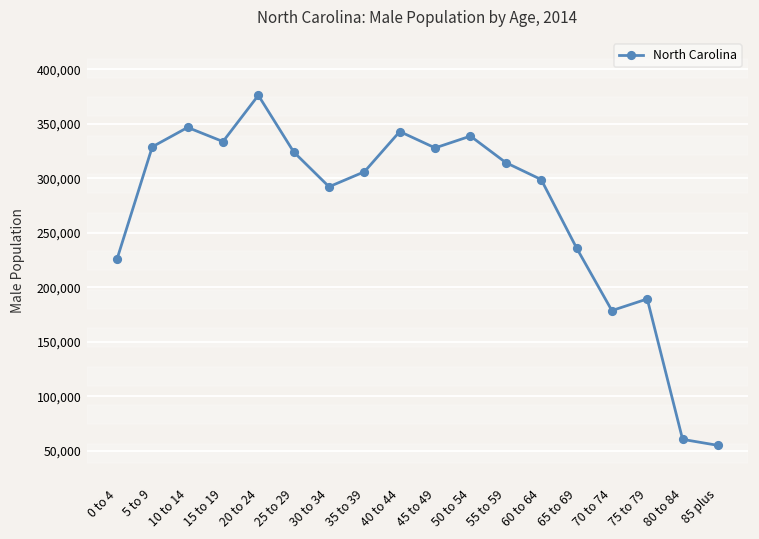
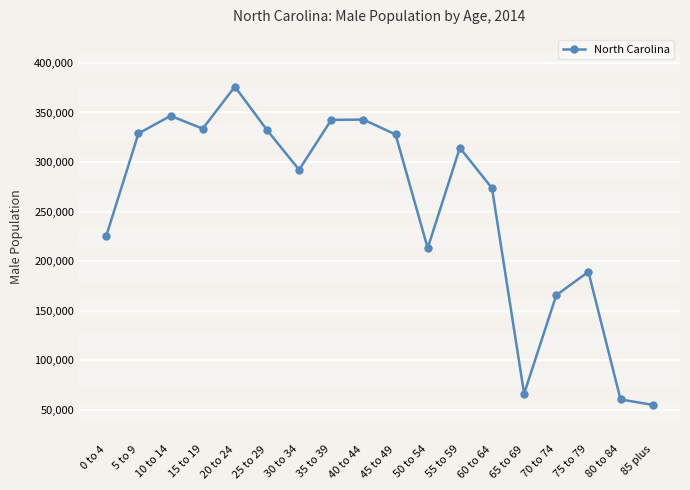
  {
    "0 to 4": "230,000",
    "5 to 9": "330,000",
    "10 to 14": "350,000",
    "15 to 19": "330,000",
    "20 to 24": "380,000",
-   "25 to 29": "320,000",
+   "25 to 29": "330,000",
    "30 to 34": "290,000",
-   "35 to 39": "310,000",
+   "35 to 39": "340,000",
    "40 to 44": "340,000",
    "45 to 49": "330,000",
-   "50 to 54": "340,000",
+   "50 to 54": "210,000",
    "55 to 59": "310,000",
-   "60 to 64": "300,000",
-   "65 to 69": "240,000",
-   "70 to 74": "180,000",
+   "60 to 64": "270,000",
+   "65 to 69": "70,000",
+   "70 to 74": "170,000",
    "75 to 79": "190,000",
    "80 to 84": "60,000",
    "85 plus": "50,000"
  }
